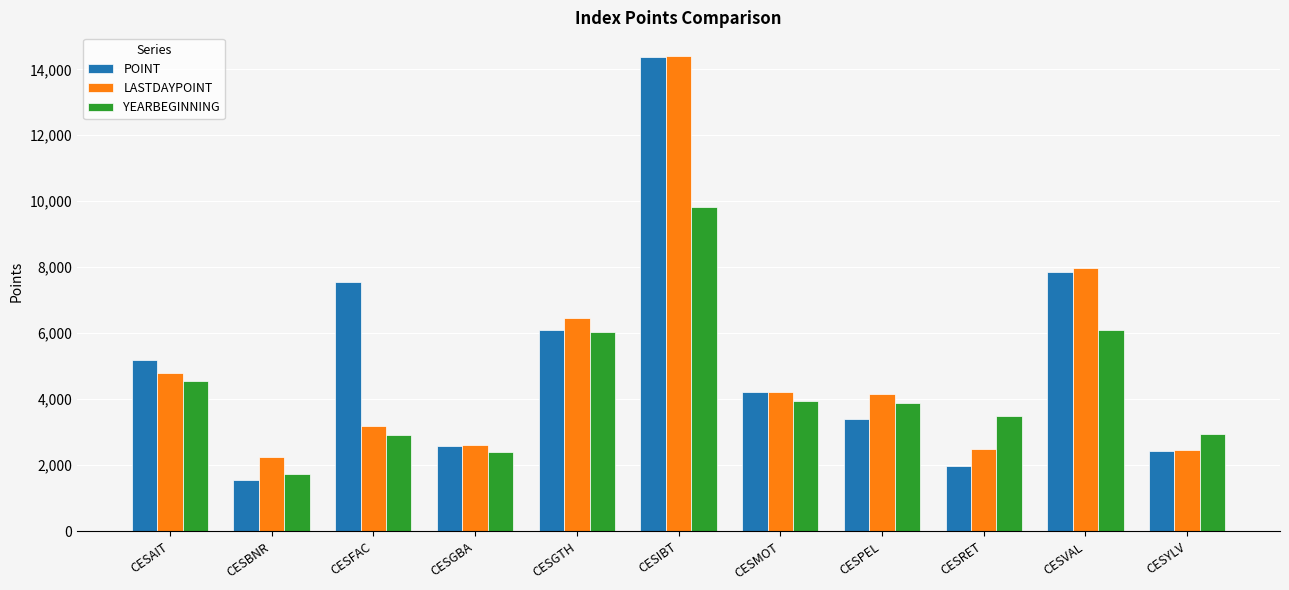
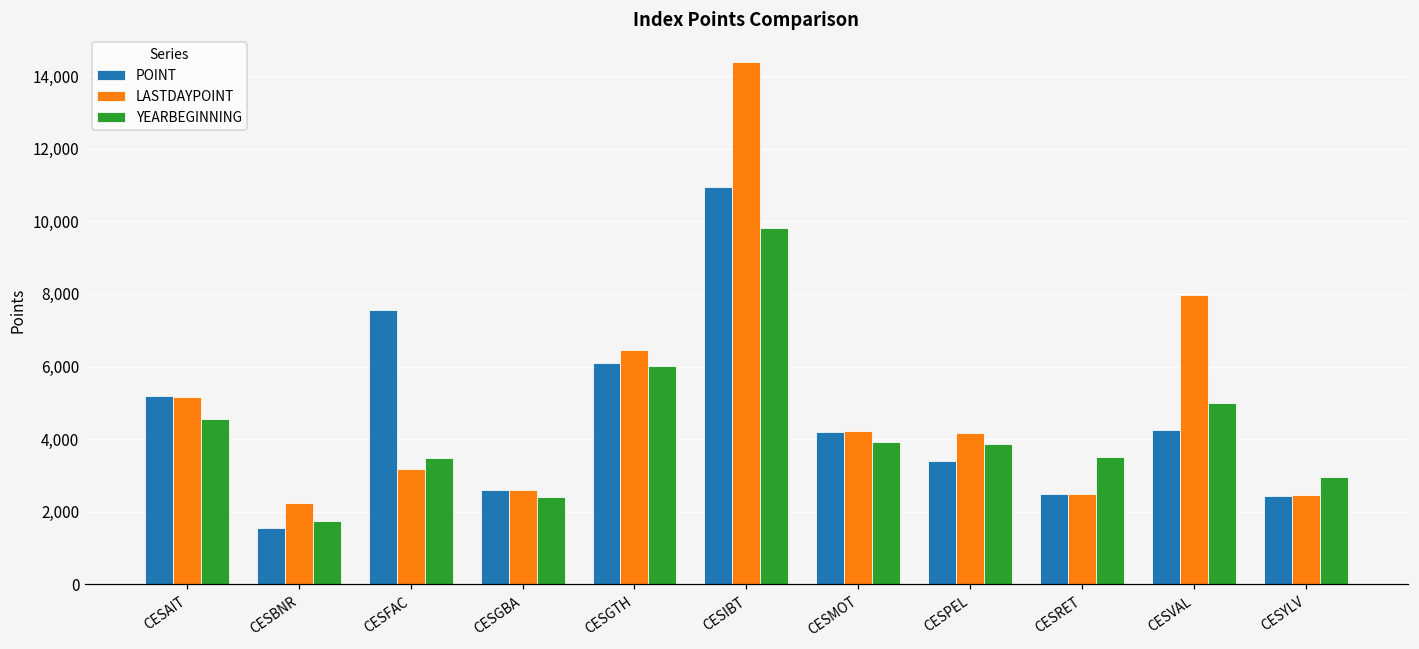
  {
    "POINT": {
      "CESAIT": "5,200",
      "CESBNR": "1,500",
      "CESFAC": "7,600",
      "CESGBA": "2,600",
      "CESGTH": "6,100",
-     "CESIBT": "14,400",
+     "CESIBT": "10,900",
      "CESMOT": "4,200",
      "CESPEL": "3,400",
-     "CESRET": "2,000",
-     "CESVAL": "7,900",
+     "CESRET": "2,500",
+     "CESVAL": "4,300",
      "CESYLV": "2,400"
    },
    "LASTDAYPOINT": {
-     "CESAIT": "4,800",
+     "CESAIT": "5,200",
      "CESBNR": "2,200",
      "CESFAC": "3,200",
      "CESGBA": "2,600",
      "CESGTH": "6,500",
      "CESIBT": "14,400",
      "CESMOT": "4,200",
      "CESPEL": "4,200",
      "CESRET": "2,500",
      "CESVAL": "8,000",
      "CESYLV": "2,500"
    },
    "YEARBEGINNING": {
      "CESAIT": "4,600",
      "CESBNR": "1,700",
-     "CESFAC": "2,900",
+     "CESFAC": "3,500",
      "CESGBA": "2,400",
      "CESGTH": "6,000",
      "CESIBT": "9,800",
      "CESMOT": "3,900",
      "CESPEL": "3,900",
      "CESRET": "3,500",
-     "CESVAL": "6,100",
+     "CESVAL": "5,000",
      "CESYLV": "3,000"
    }
  }
